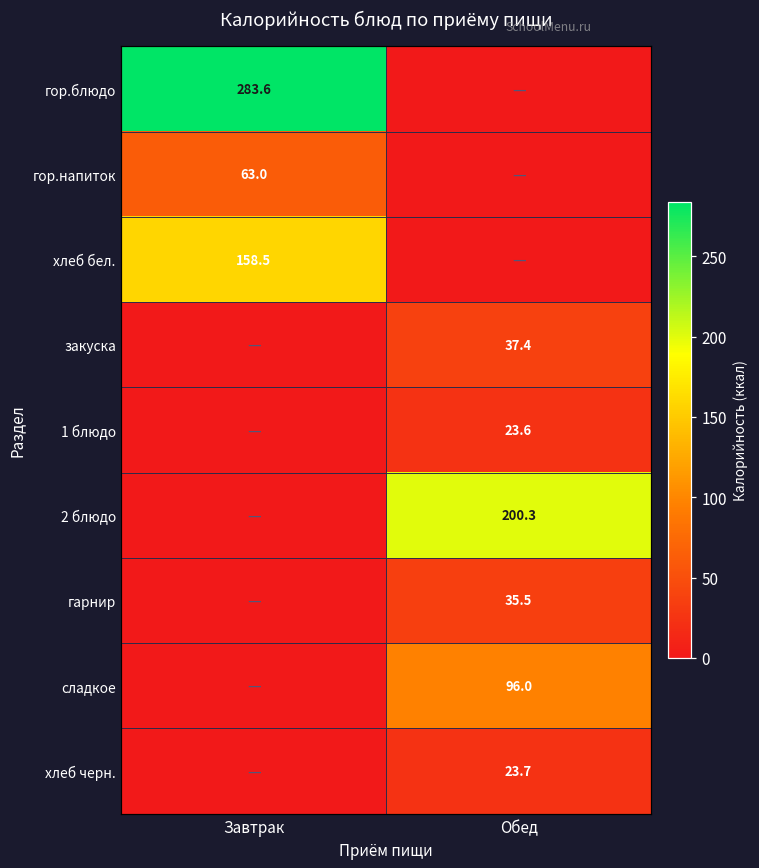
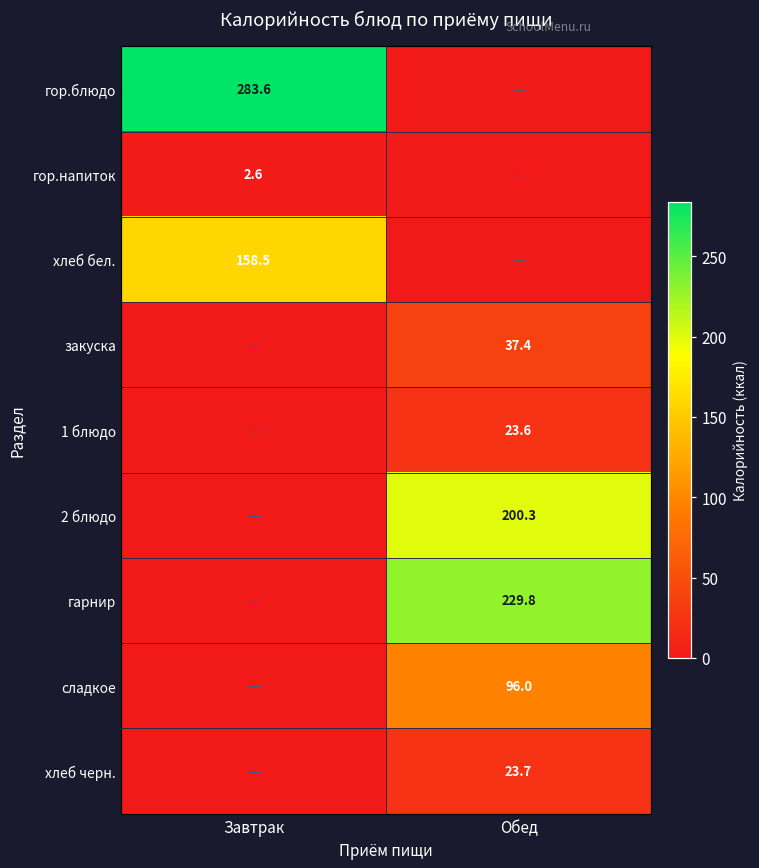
  {
    "гор.блюдо": {
      "Завтрак": 283.6
    },
    "гор.напиток": {
-     "Завтрак": 63.0
+     "Завтрак": 2.6
    },
    "хлеб бел.": {
      "Завтрак": 158.5
    },
    "закуска": {
      "Обед": 37.4
    },
    "1 блюдо": {
      "Обед": 23.6
    },
    "2 блюдо": {
      "Обед": 200.3
    },
    "гарнир": {
-     "Обед": 35.5
+     "Обед": 229.8
    },
    "сладкое": {
      "Обед": 96.0
    },
    "хлеб черн.": {
      "Обед": 23.7
    }
  }
